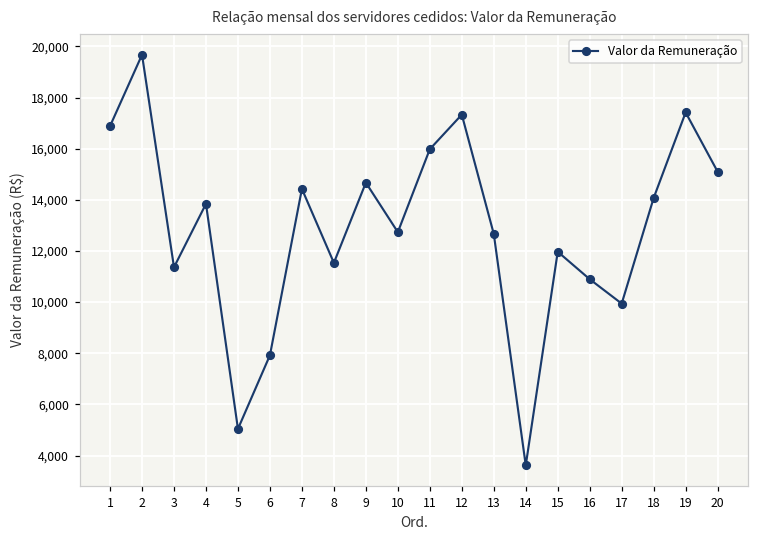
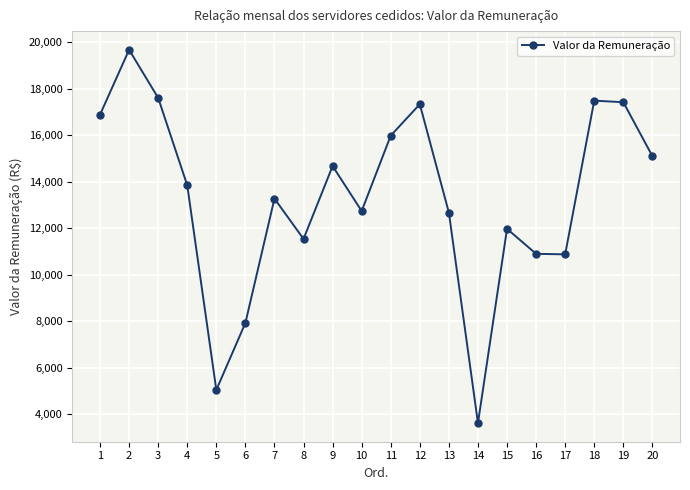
  {
    "1": "16,900",
    "2": "19,700",
-   "3": "11,400",
+   "3": "17,600",
    "4": "13,800",
    "5": "5,000",
    "6": "7,900",
-   "7": "14,400",
+   "7": "13,300",
    "8": "11,500",
    "9": "14,700",
    "10": "12,700",
    "11": "16,000",
    "12": "17,300",
    "13": "12,700",
    "14": "3,600",
    "15": "12,000",
    "16": "10,900",
-   "17": "9,900",
-   "18": "14,100",
+   "17": "10,900",
+   "18": "17,500",
    "19": "17,400",
    "20": "15,100"
  }
